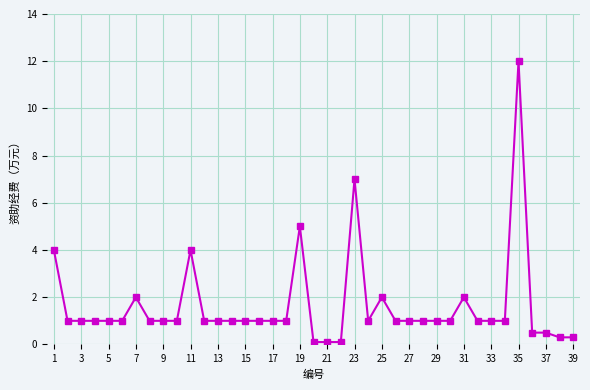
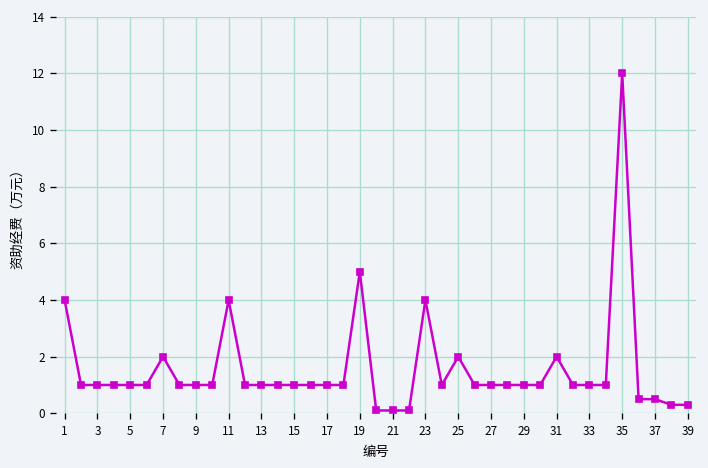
  {
    "1": 4,
    "3": 1,
    "5": 1,
    "7": 2,
    "9": 1,
    "11": 4,
    "13": 1,
    "15": 1,
    "17": 1,
    "19": 5,
    "21": 0,
-   "23": 7,
+   "23": 4,
    "25": 2,
    "27": 1,
    "29": 1,
    "31": 2,
    "33": 1,
    "35": 12,
    "37": 0.5,
    "39": 0.3
  }
